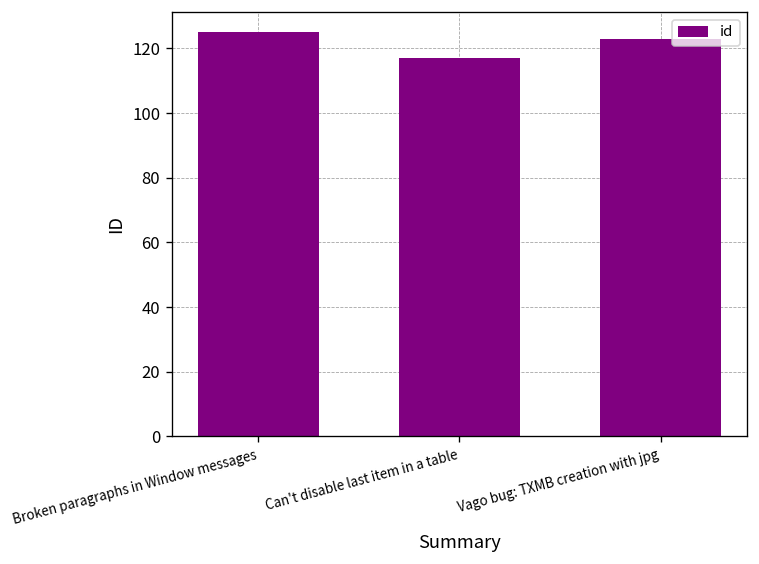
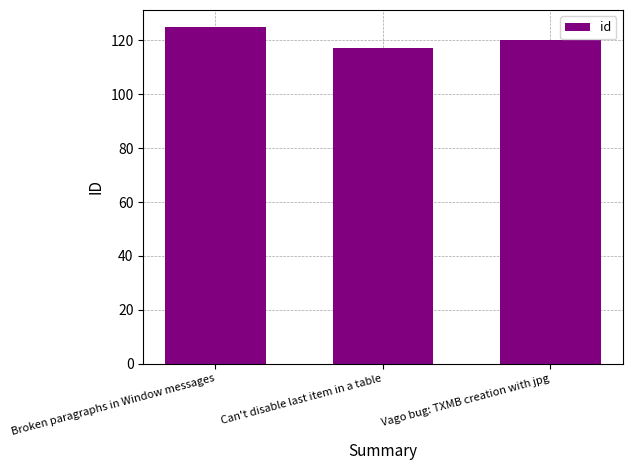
  {
    "Broken paragraphs in Window messages": 125,
    "Can't disable last item in a table": 117,
-   "Vago bug: TXMB creation with jpg": 123
+   "Vago bug: TXMB creation with jpg": 120
  }
